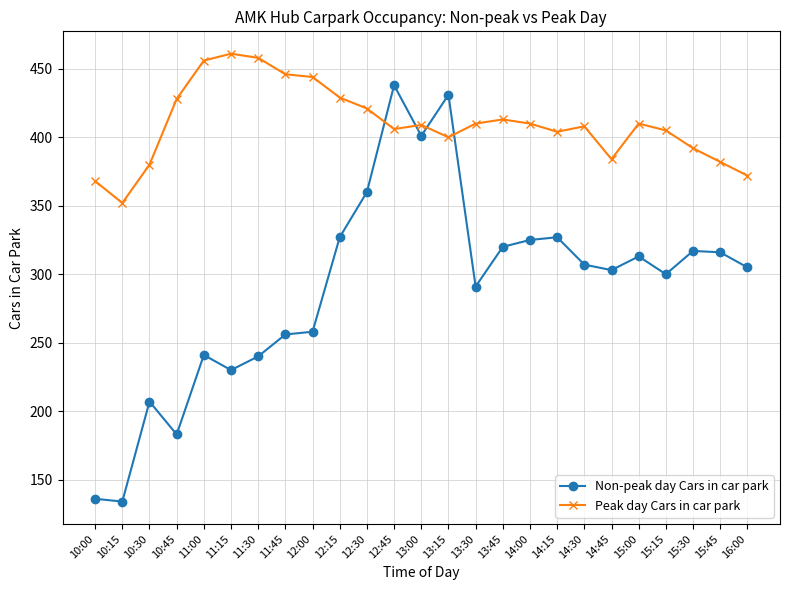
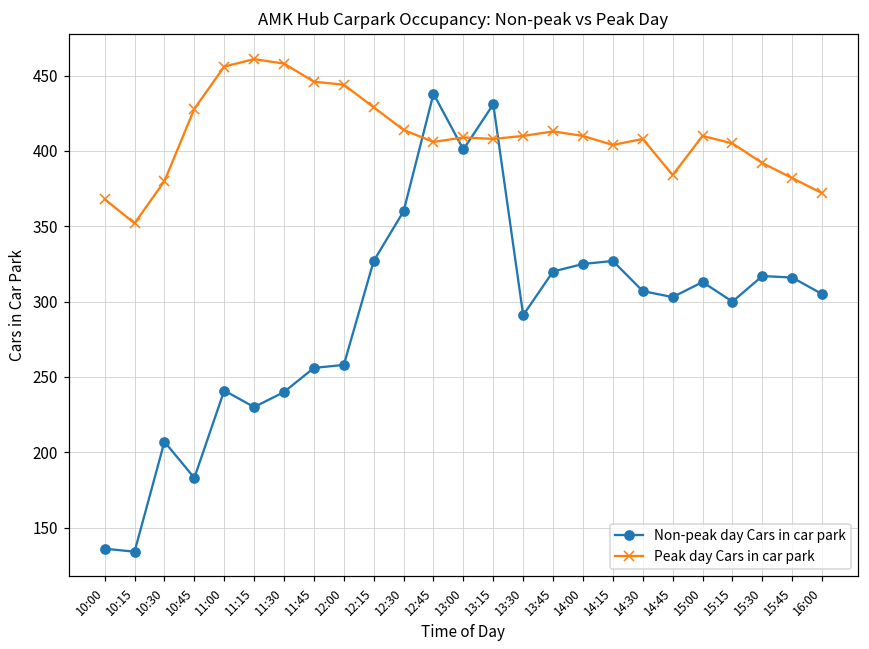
  {
    "Non-peak day Cars in car park": {
      "10:00": 136,
      "10:15": 134,
      "10:30": 207,
      "10:45": 183,
      "11:00": 241,
      "11:15": 230,
      "11:30": 240,
      "11:45": 256,
      "12:00": 258,
      "12:15": 327,
      "12:30": 360,
      "12:45": 438,
      "13:00": 401,
      "13:15": 431,
      "13:30": 291,
      "13:45": 320,
      "14:00": 325,
      "14:15": 327,
      "14:30": 307,
      "14:45": 303,
      "15:00": 313,
      "15:15": 300,
      "15:30": 317,
      "15:45": 316,
      "16:00": 305
    },
    "Peak day Cars in car park": {
      "10:00": 368,
      "10:15": 352,
      "10:30": 380,
      "10:45": 428,
      "11:00": 456,
      "11:15": 461,
      "11:30": 458,
      "11:45": 446,
      "12:00": 444,
      "12:15": 429,
-     "12:30": 421,
+     "12:30": 414,
      "12:45": 406,
      "13:00": 409,
-     "13:15": 400,
+     "13:15": 408,
      "13:30": 410,
      "13:45": 413,
      "14:00": 410,
      "14:15": 404,
      "14:30": 408,
      "14:45": 384,
      "15:00": 410,
      "15:15": 405,
      "15:30": 392,
      "15:45": 382,
      "16:00": 372
    }
  }
